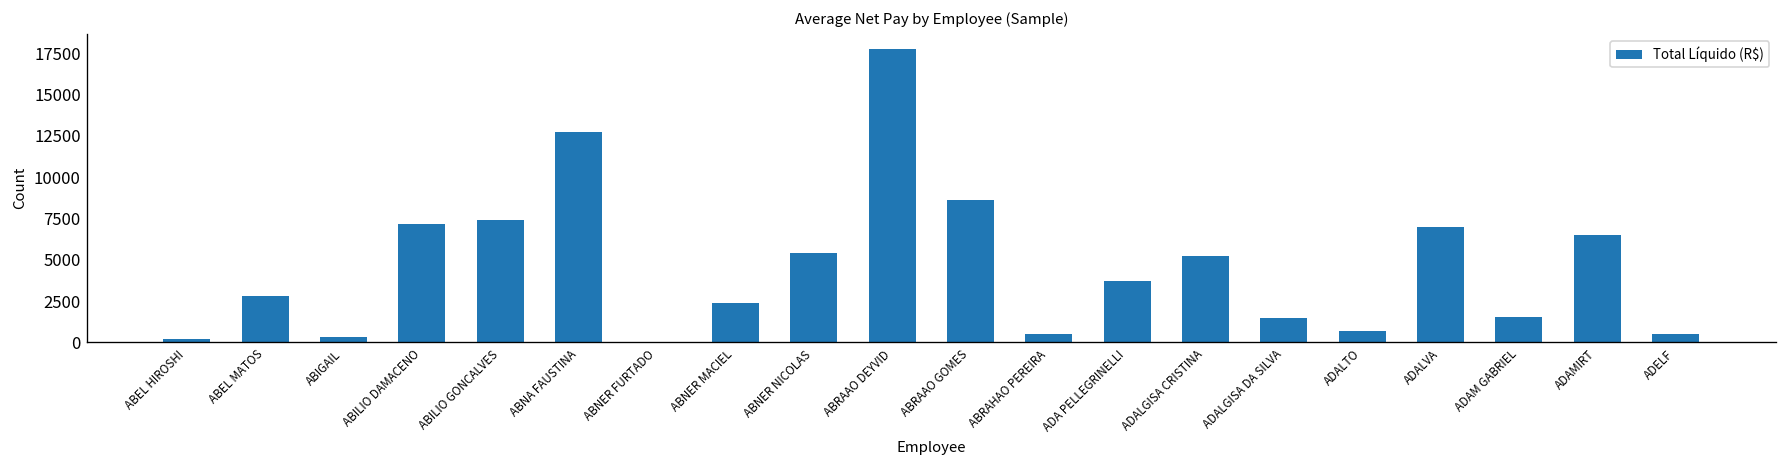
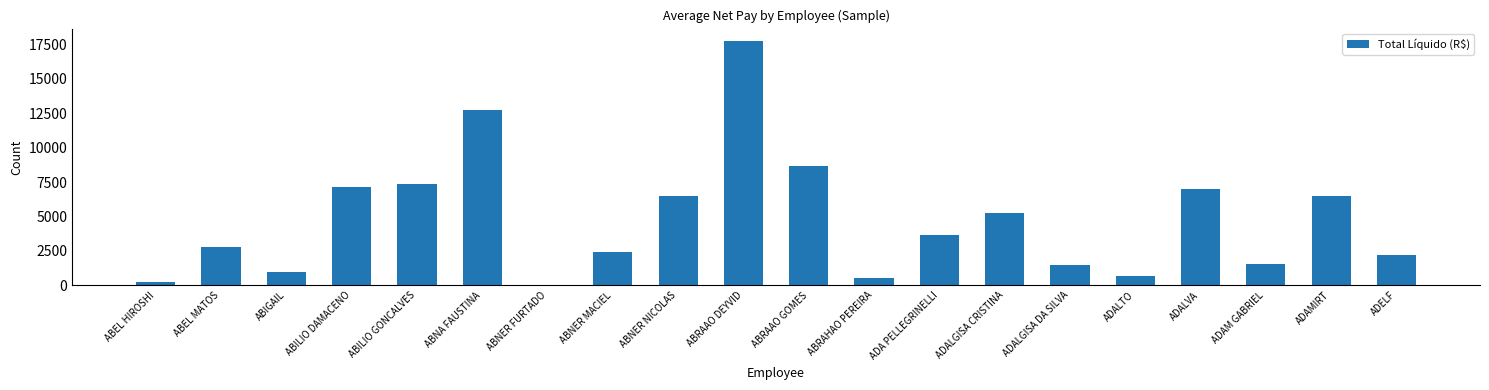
  {
    "ABEL HIROSHI": 200,
    "ABEL MATOS": 2800,
-   "ABIGAIL": 300,
+   "ABIGAIL": 900,
    "ABILIO DAMACENO": 7100,
    "ABILIO GONCALVES": 7400,
    "ABNA FAUSTINA": 12700,
    "ABNER FURTADO": 0,
    "ABNER MACIEL": 2400,
-   "ABNER NICOLAS": 5400,
+   "ABNER NICOLAS": 6500,
    "ABRAAO DEYVID": 17800,
    "ABRAAO GOMES": 8600,
    "ABRAHAO PEREIRA": 500,
    "ADA PELLEGRINELLI": 3700,
    "ADALGISA CRISTINA": 5200,
    "ADALGISA DA SILVA": 1500,
    "ADALTO": 700,
    "ADALVA": 7000,
    "ADAM GABRIEL": 1500,
    "ADAMIRT": 6500,
-   "ADELF": 500
+   "ADELF": 2200
  }
